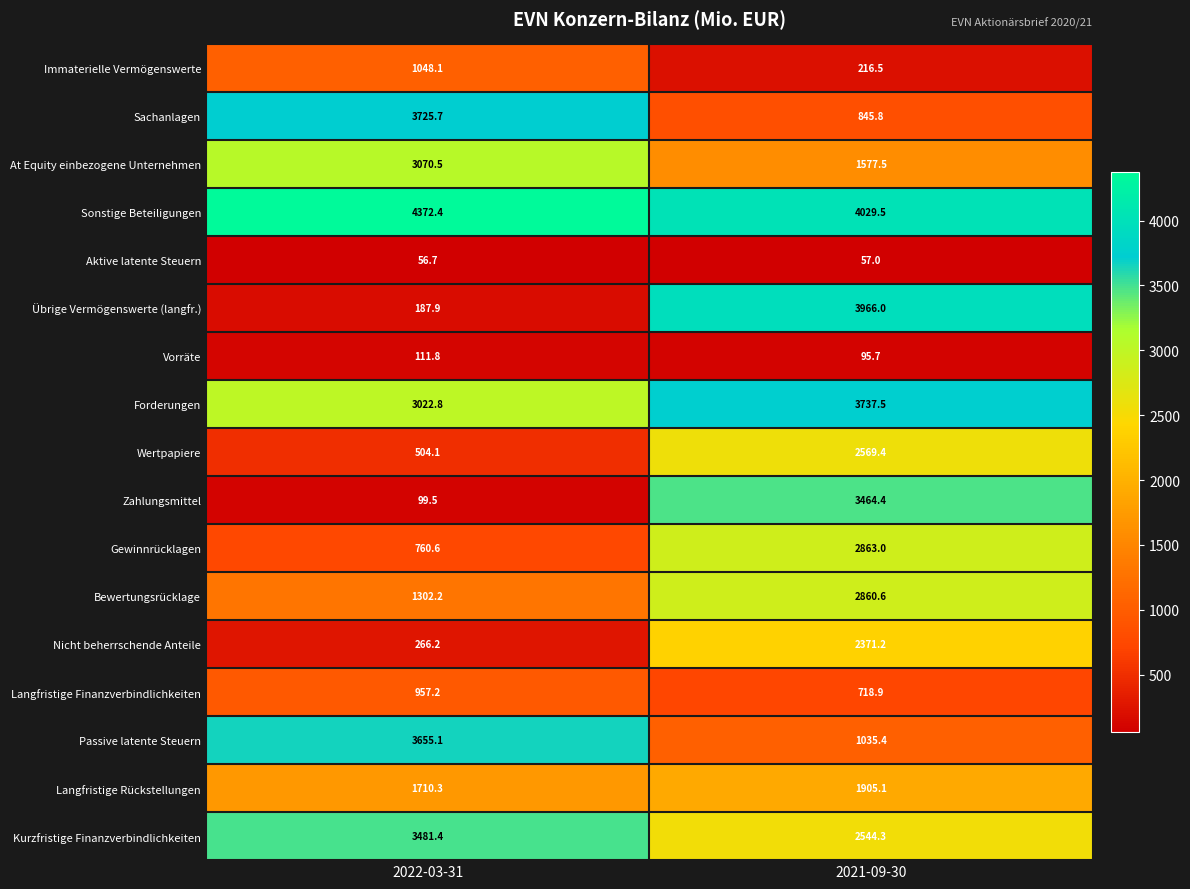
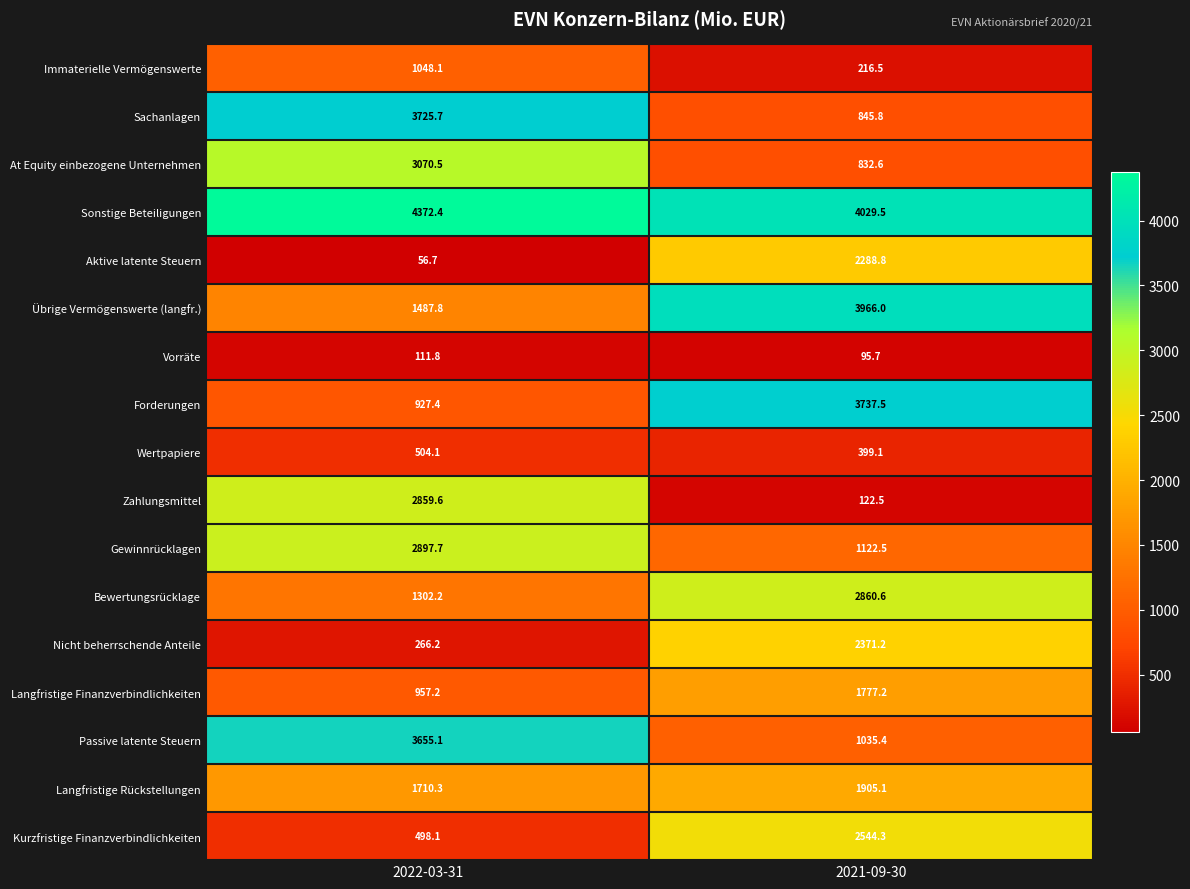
  {
    "Immaterielle Vermögenswerte": {
      "2022-03-31": 1048.1,
      "2021-09-30": 216.5
    },
    "Sachanlagen": {
      "2022-03-31": 3725.7,
      "2021-09-30": 845.8
    },
    "At Equity einbezogene Unternehmen": {
      "2022-03-31": 3070.5,
-     "2021-09-30": 1577.5
+     "2021-09-30": 832.6
    },
    "Sonstige Beteiligungen": {
      "2022-03-31": 4372.4,
      "2021-09-30": 4029.5
    },
    "Aktive latente Steuern": {
      "2022-03-31": 56.7,
-     "2021-09-30": 57.0
+     "2021-09-30": 2288.8
    },
    "Übrige Vermögenswerte (langfr.)": {
-     "2022-03-31": 187.9,
+     "2022-03-31": 1487.8,
      "2021-09-30": 3966.0
    },
    "Vorräte": {
      "2022-03-31": 111.8,
      "2021-09-30": 95.7
    },
    "Forderungen": {
-     "2022-03-31": 3022.8,
+     "2022-03-31": 927.4,
      "2021-09-30": 3737.5
    },
    "Wertpapiere": {
      "2022-03-31": 504.1,
-     "2021-09-30": 2569.4
+     "2021-09-30": 399.1
    },
    "Zahlungsmittel": {
-     "2022-03-31": 99.5,
-     "2021-09-30": 3464.4
+     "2022-03-31": 2859.6,
+     "2021-09-30": 122.5
    },
    "Gewinnrücklagen": {
-     "2022-03-31": 760.6,
-     "2021-09-30": 2863.0
+     "2022-03-31": 2897.7,
+     "2021-09-30": 1122.5
    },
    "Bewertungsrücklage": {
      "2022-03-31": 1302.2,
      "2021-09-30": 2860.6
    },
    "Nicht beherrschende Anteile": {
      "2022-03-31": 266.2,
      "2021-09-30": 2371.2
    },
    "Langfristige Finanzverbindlichkeiten": {
      "2022-03-31": 957.2,
-     "2021-09-30": 718.9
+     "2021-09-30": 1777.2
    },
    "Passive latente Steuern": {
      "2022-03-31": 3655.1,
      "2021-09-30": 1035.4
    },
    "Langfristige Rückstellungen": {
      "2022-03-31": 1710.3,
      "2021-09-30": 1905.1
    },
    "Kurzfristige Finanzverbindlichkeiten": {
-     "2022-03-31": 3481.4,
+     "2022-03-31": 498.1,
      "2021-09-30": 2544.3
    }
  }
